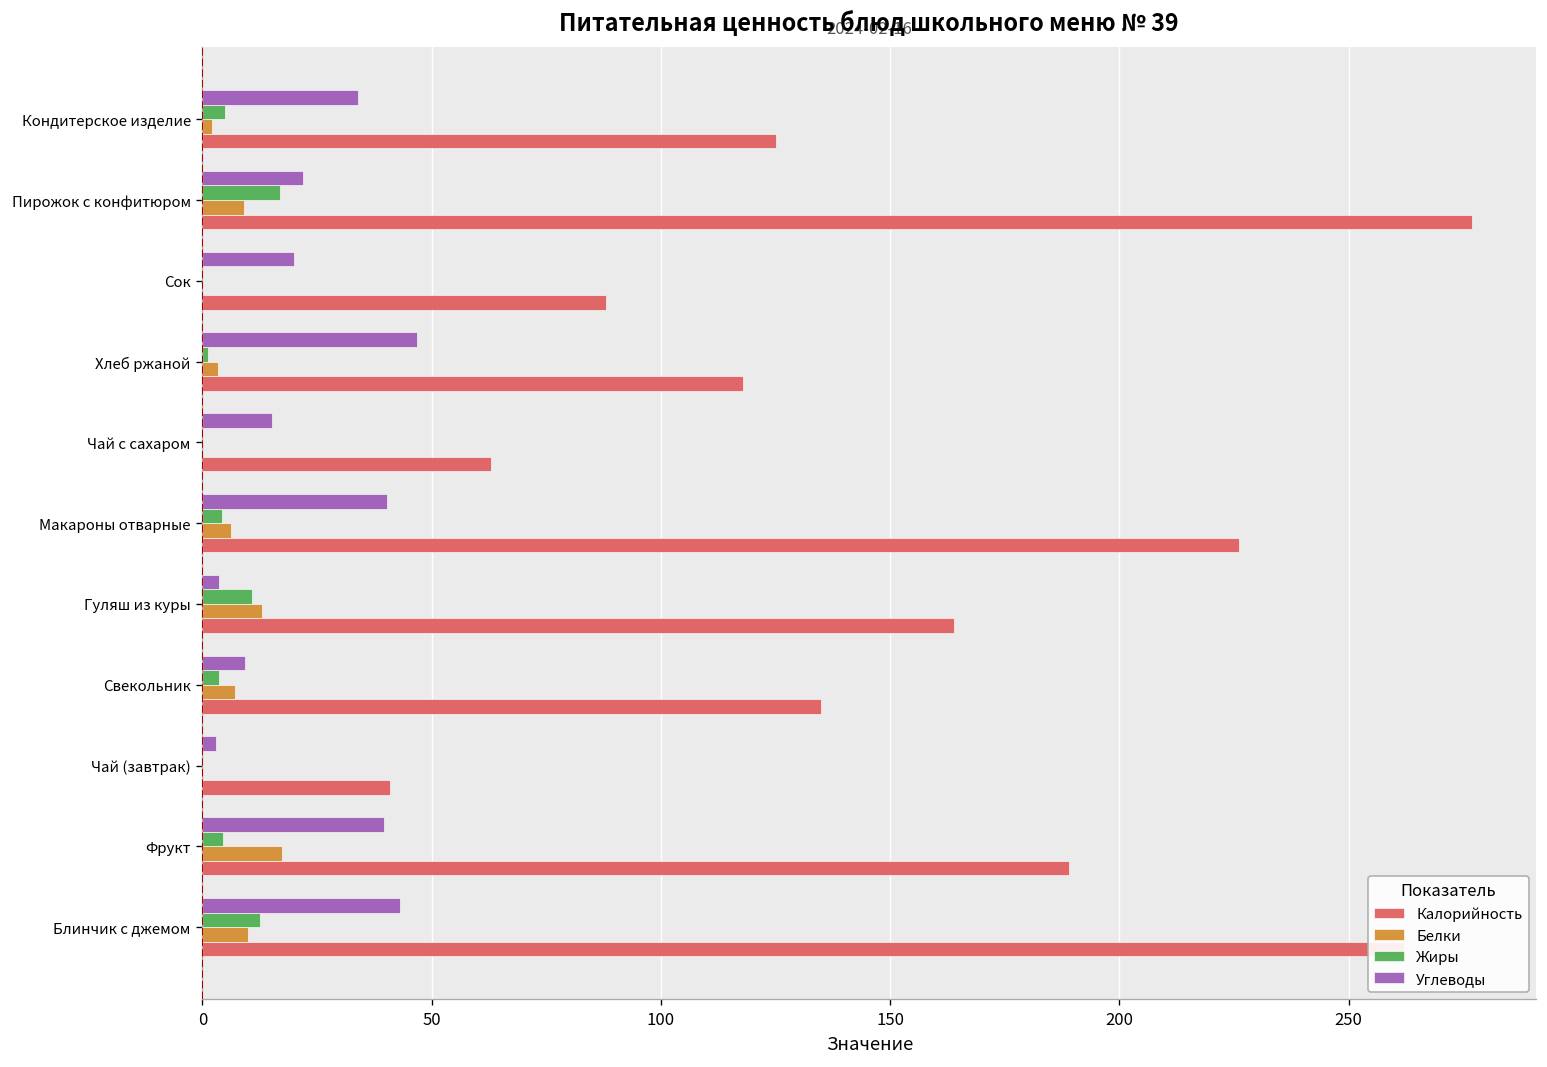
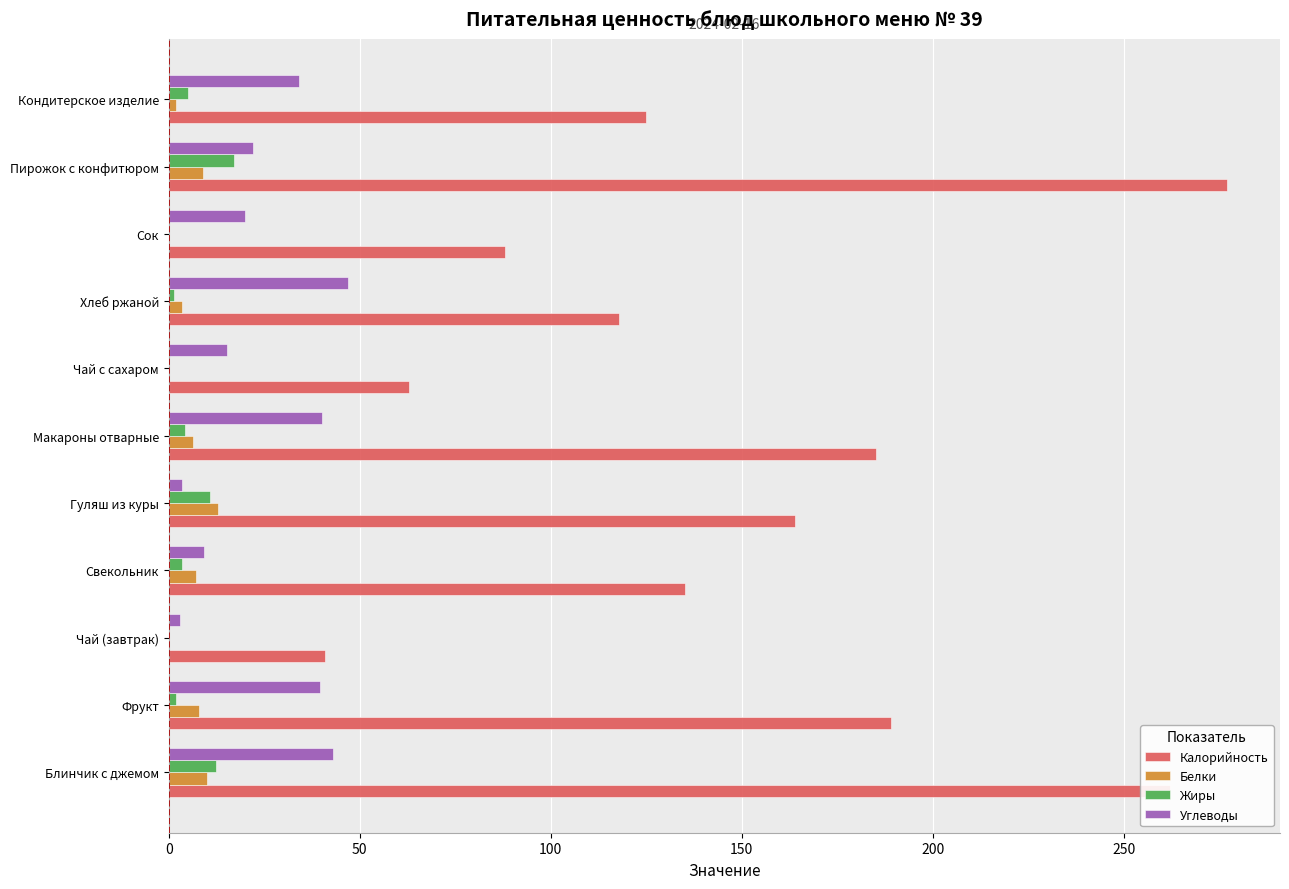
  {
    "Калорийность": {
      "Кондитерское изделие": 125,
      "Пирожок с конфитюром": 277,
      "Сок": 88,
      "Хлеб ржаной": 118,
      "Чай с сахаром": 63,
-     "Макароны отварные": 226,
+     "Макароны отварные": 185,
      "Гуляш из куры": 164,
      "Свекольник": 135,
      "Чай (завтрак)": 41,
      "Фрукт": 189
    },
    "Белки": {
      "Кондитерское изделие": 2,
      "Пирожок с конфитюром": 9,
      "Сок": 0,
      "Хлеб ржаной": 3,
      "Макароны отварные": 6,
      "Гуляш из куры": 13,
      "Свекольник": 7,
-     "Фрукт": 17,
+     "Фрукт": 8,
      "Блинчик с джемом": 10
    },
    "Жиры": {
      "Кондитерское изделие": 5,
      "Пирожок с конфитюром": 17,
      "Сок": 0,
      "Хлеб ржаной": 1,
      "Чай с сахаром": 0,
      "Макароны отварные": 4,
      "Гуляш из куры": 11,
      "Свекольник": 4,
      "Чай (завтрак)": 0,
-     "Фрукт": 4,
+     "Фрукт": 2,
      "Блинчик с джемом": 13
    },
    "Углеводы": {
      "Кондитерское изделие": 34,
      "Пирожок с конфитюром": 22,
      "Сок": 20,
      "Хлеб ржаной": 47,
      "Чай с сахаром": 15,
      "Макароны отварные": 40,
      "Гуляш из куры": 4,
      "Свекольник": 9,
      "Чай (завтрак)": 3,
      "Фрукт": 40,
      "Блинчик с джемом": 43
    }
  }
